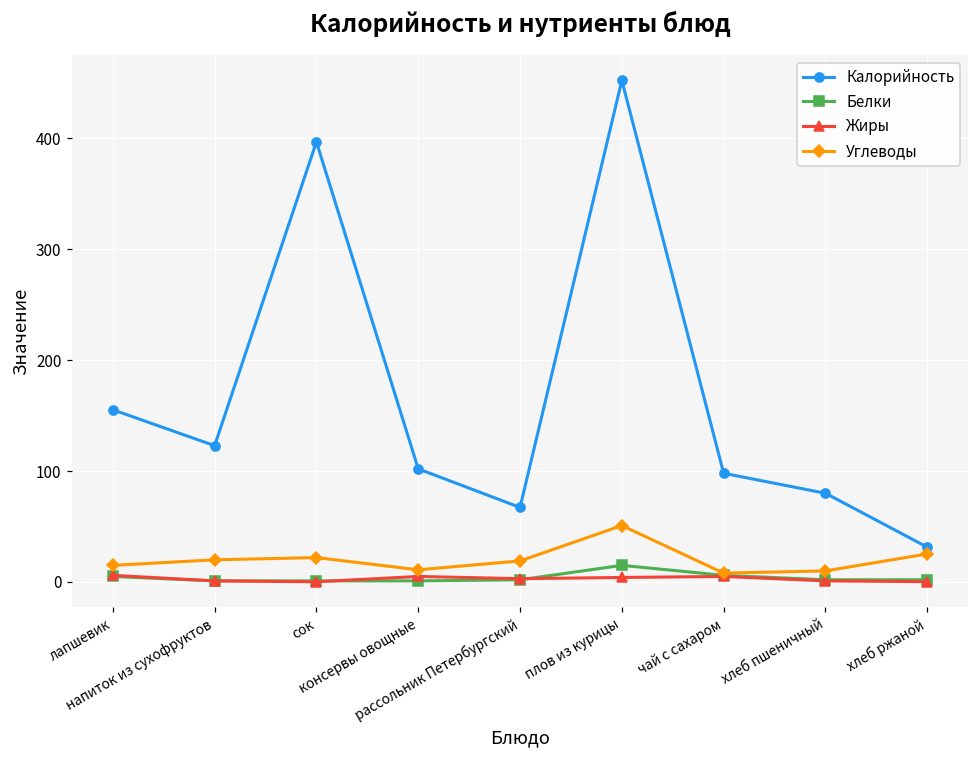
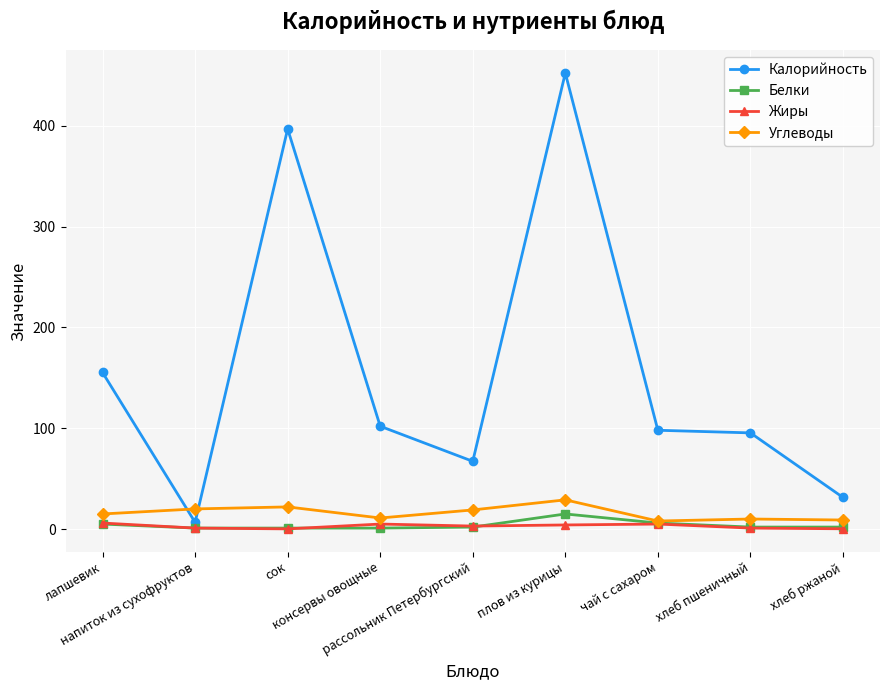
  {
    "Калорийность": {
      "лапшевик": 155,
-     "напиток из сухофруктов": 123,
+     "напиток из сухофруктов": 7,
      "сок": 397,
      "консервы овощные": 102,
      "рассольник Петербургский": 67,
      "плов из курицы": 452,
      "чай с сахаром": 98,
-     "хлеб пшеничный": 80,
+     "хлеб пшеничный": 95,
      "хлеб ржаной": 31
    },
    "Белки": {
      "консервы овощные": 1,
      "плов из курицы": 15
    },
    "Жиры": {
      "консервы овощные": 5,
      "плов из курицы": 4
    },
    "Углеводы": {
      "лапшевик": 15,
      "напиток из сухофруктов": 20,
      "сок": 22,
      "консервы овощные": 11,
      "рассольник Петербургский": 19,
-     "плов из курицы": 51,
+     "плов из курицы": 29,
      "хлеб пшеничный": 10,
-     "хлеб ржаной": 25
+     "хлеб ржаной": 9
    }
  }
